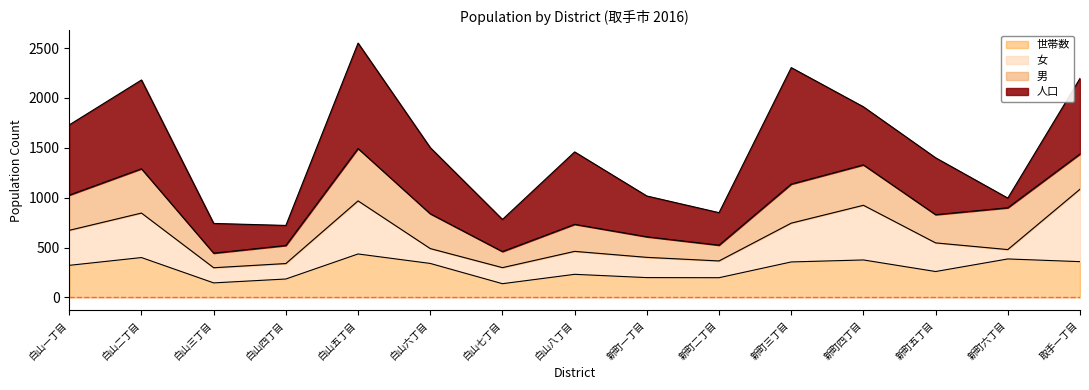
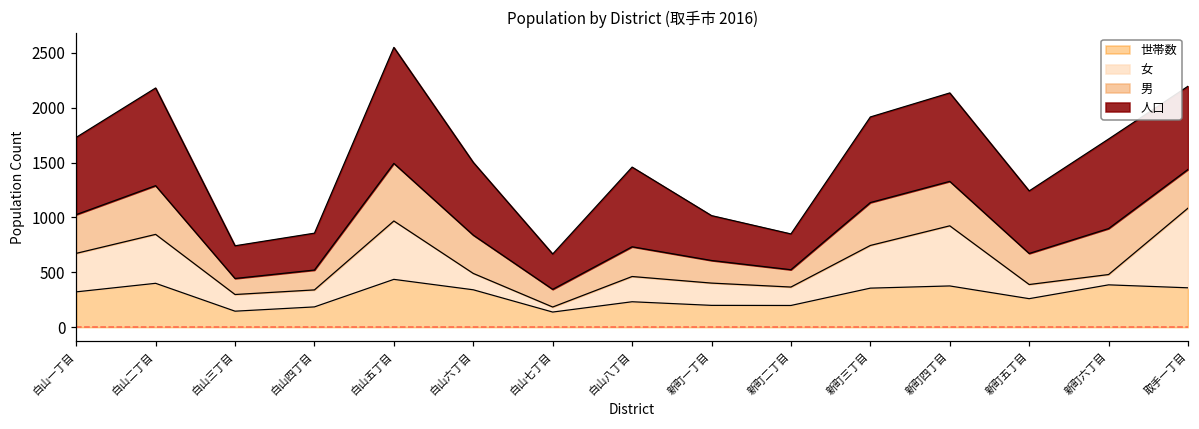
  {
    "女": {
      "白山一丁目": 400,
      "白山二丁目": 400,
      "白山三丁目": 200,
      "白山四丁目": 200,
      "白山五丁目": 500,
      "白山六丁目": 100,
-     "白山七丁目": 200,
+     "白山七丁目": 0,
      "白山八丁目": 200,
      "新町一丁目": 200,
      "新町二丁目": 200,
      "新町三丁目": 400,
      "新町四丁目": 500,
-     "新町五丁目": 300,
+     "新町五丁目": 100,
      "新町六丁目": 100,
      "取手一丁目": 700
    },
    "人口": {
      "白山一丁目": 700,
      "白山二丁目": 900,
      "白山三丁目": 300,
-     "白山四丁目": 200,
+     "白山四丁目": 300,
      "白山五丁目": 1100,
      "白山六丁目": 700,
      "白山七丁目": 300,
      "白山八丁目": 700,
      "新町一丁目": 400,
      "新町二丁目": 300,
-     "新町三丁目": 1200,
-     "新町四丁目": 600,
+     "新町三丁目": 800,
+     "新町四丁目": 800,
      "新町五丁目": 600,
-     "新町六丁目": 100,
+     "新町六丁目": 800,
      "取手一丁目": 800
    }
  }
